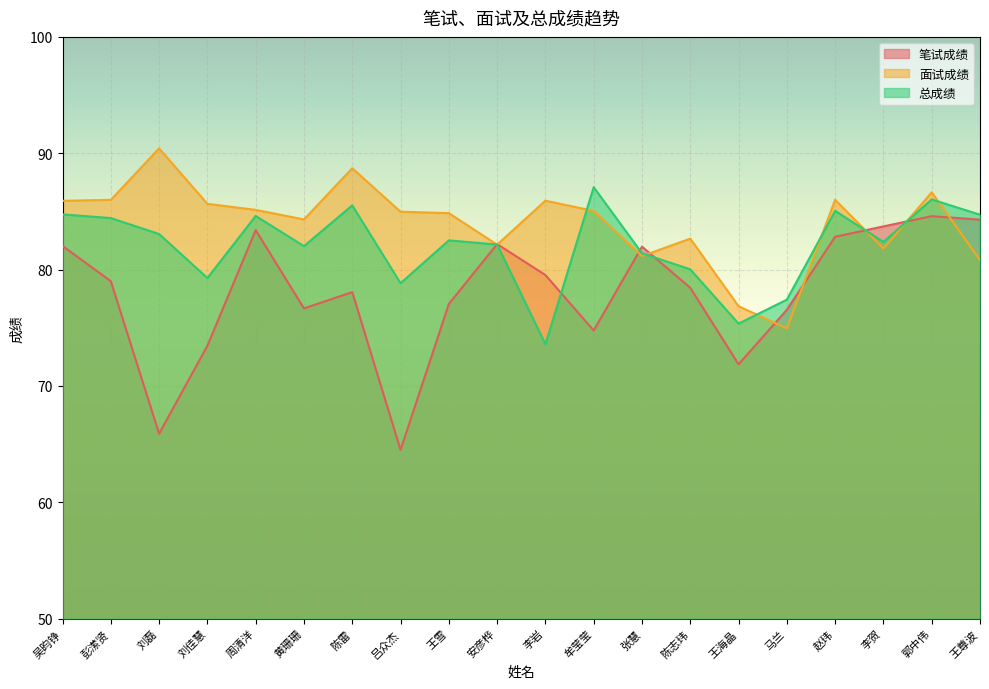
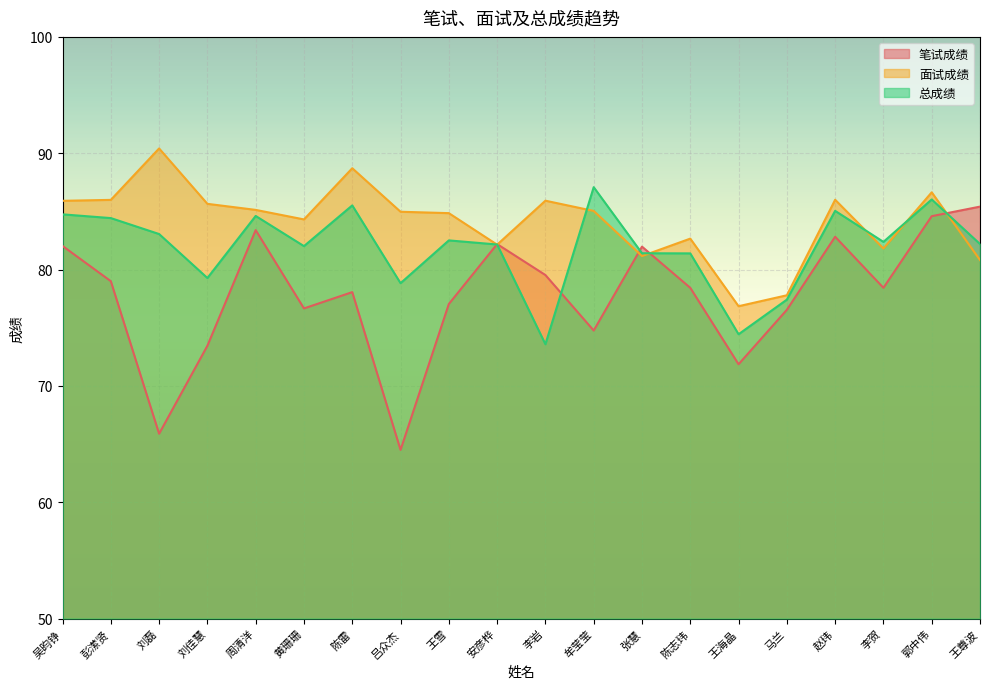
  {
    "笔试成绩": {
      "吴昀铮": 82.0,
      "彭潆贤": 79.0,
      "刘磊": 65.9,
      "刘佳慧": 73.5,
      "周清洋": 83.4,
      "黄珊珊": 76.7,
      "陈雷": 78.1,
      "吕众杰": 64.5,
      "王雪": 77.0,
      "李岩": 79.5,
      "牟莹莹": 74.8,
      "张慧": 82.0,
      "陈志玮": 78.4,
      "王海晶": 71.9,
      "马兰": 76.5,
      "赵玮": 82.8,
-     "李贺": 83.7,
+     "李贺": 78.4,
      "郭中伟": 84.6,
-     "王尊波": 84.3
+     "王尊波": 85.4
    },
    "面试成绩": {
      "吴昀铮": 85.9,
      "彭潆贤": 86.0,
      "刘磊": 90.4,
      "刘佳慧": 85.7,
      "周清洋": 85.1,
      "黄珊珊": 84.3,
      "陈雷": 88.7,
      "吕众杰": 85.0,
      "王雪": 84.9,
      "李岩": 85.9,
      "牟莹莹": 85.0,
      "张慧": 81.2,
      "陈志玮": 82.7,
      "王海晶": 76.9,
-     "马兰": 74.9,
+     "马兰": 77.8,
      "赵玮": 86.0,
      "李贺": 81.8,
      "郭中伟": 86.6,
      "王尊波": 80.8
    },
    "总成绩": {
      "吴昀铮": 84.7,
      "彭潆贤": 84.4,
      "刘磊": 83.1,
      "刘佳慧": 79.3,
      "周清洋": 84.6,
      "黄珊珊": 82.0,
      "陈雷": 85.5,
      "吕众杰": 78.8,
      "王雪": 82.5,
      "李岩": 73.6,
      "牟莹莹": 87.1,
      "张慧": 81.4,
-     "陈志玮": 80.0,
-     "王海晶": 75.4,
+     "陈志玮": 81.4,
+     "王海晶": 74.4,
      "马兰": 77.4,
      "赵玮": 85.0,
      "李贺": 82.4,
      "郭中伟": 86.0,
-     "王尊波": 84.7
+     "王尊波": 82.2
    }
  }
